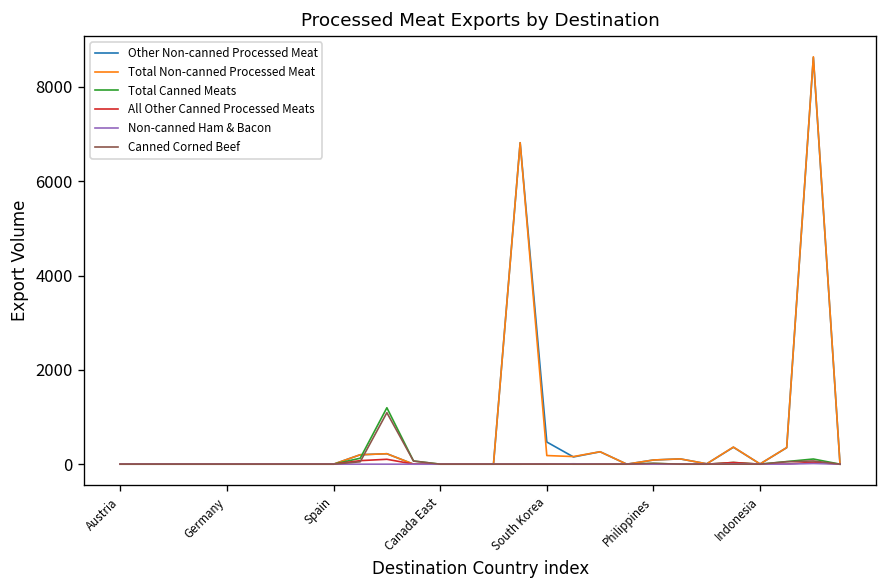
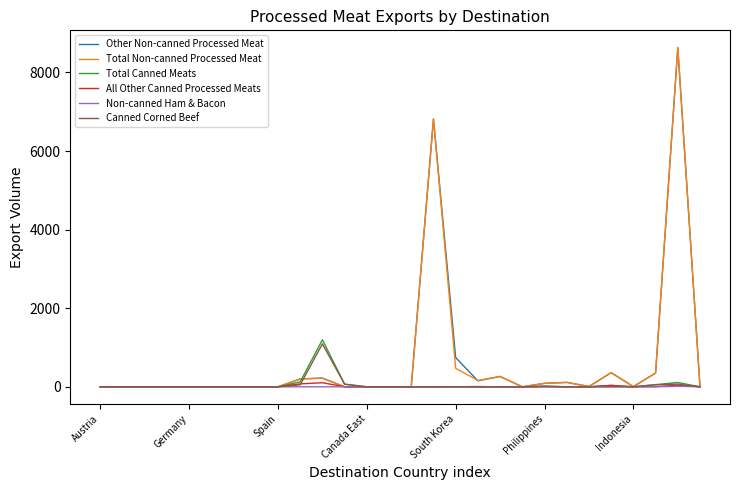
  {
    "Other Non-canned Processed Meat": {
-     "South Korea": 500
+     "South Korea": 700
    },
    "Total Non-canned Processed Meat": {
-     "South Korea": 200
+     "South Korea": 500
    }
  }
